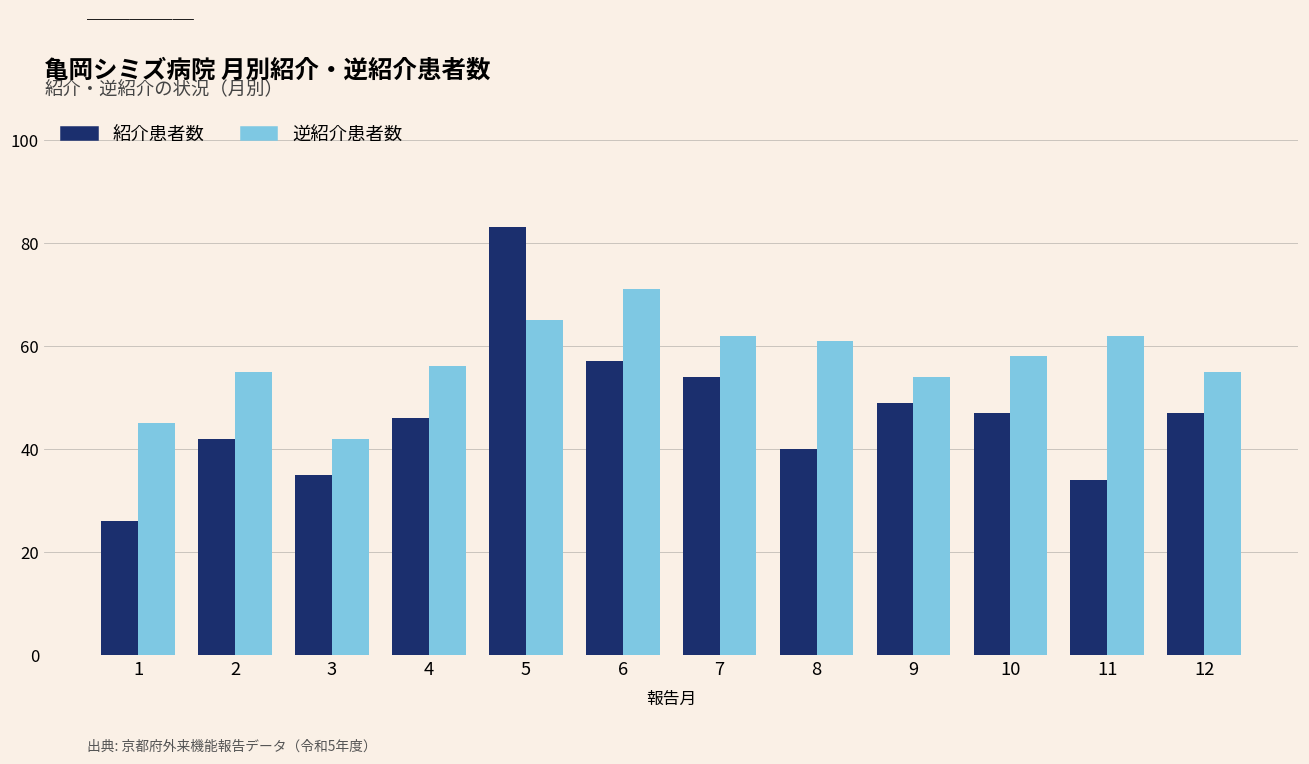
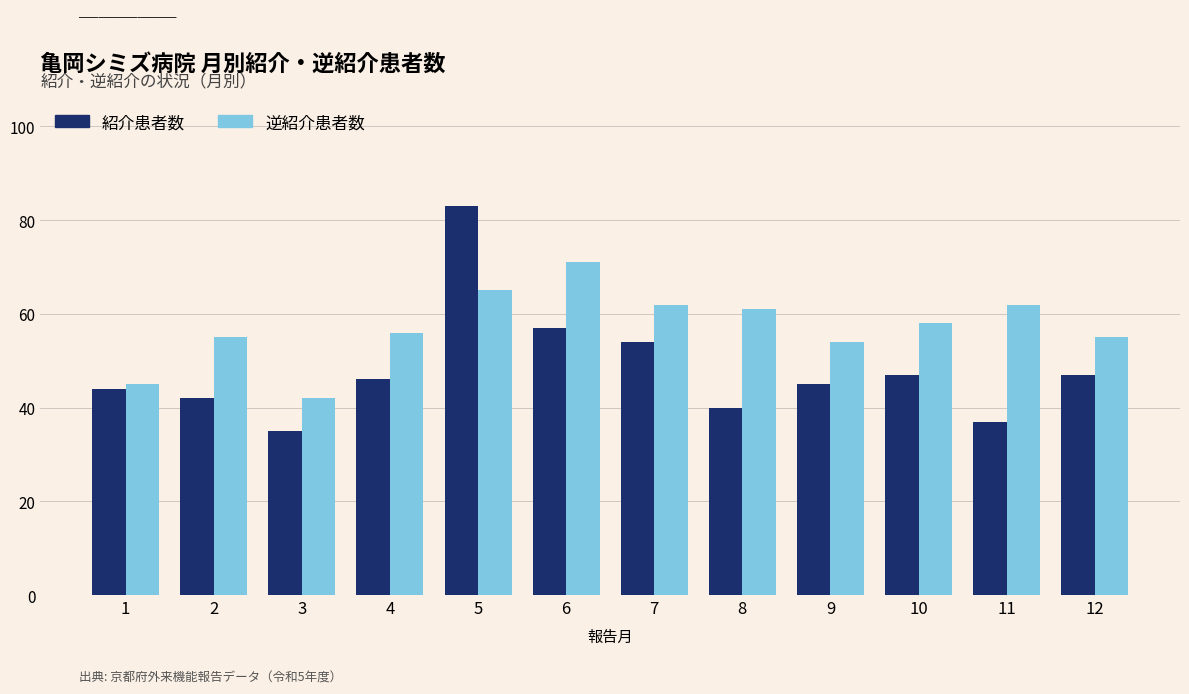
  {
    "紹介患者数": {
-     "1": 26,
+     "1": 44,
      "2": 42,
      "3": 35,
      "4": 46,
      "5": 83,
      "6": 57,
      "7": 54,
      "8": 40,
-     "9": 49,
+     "9": 45,
      "10": 47,
-     "11": 34,
+     "11": 37,
      "12": 47
    },
    "逆紹介患者数": {
      "1": 45,
      "2": 55,
      "3": 42,
      "4": 56,
      "5": 65,
      "6": 71,
      "7": 62,
      "8": 61,
      "9": 54,
      "10": 58,
      "11": 62,
      "12": 55
    }
  }
